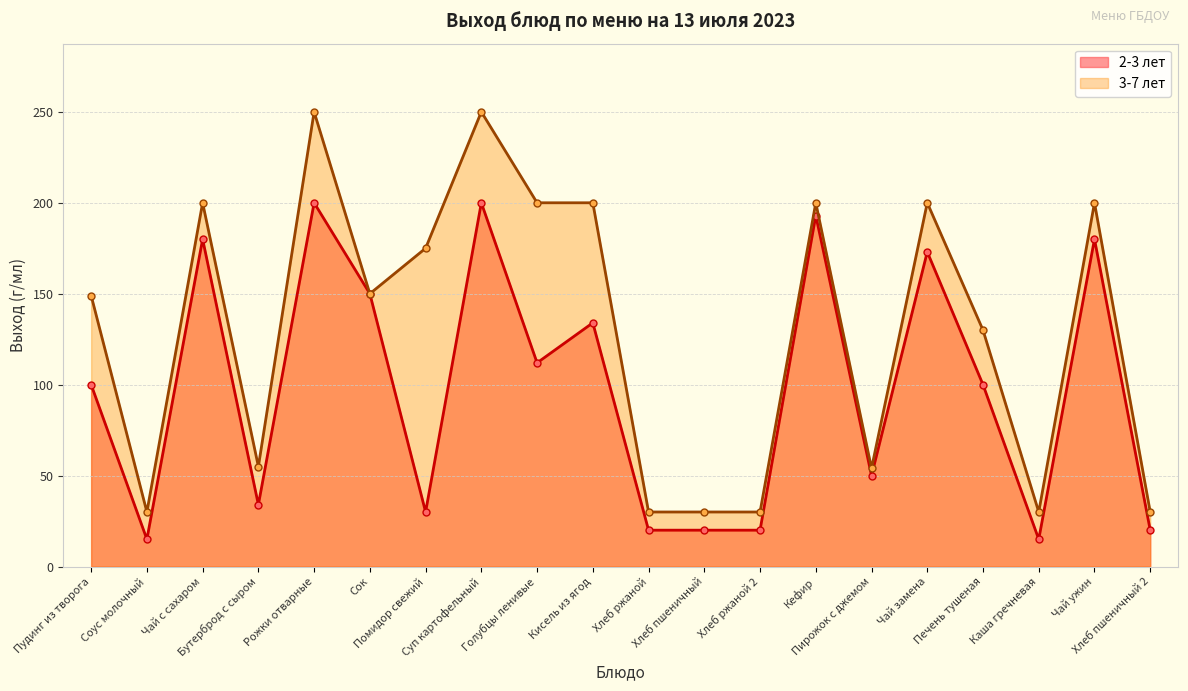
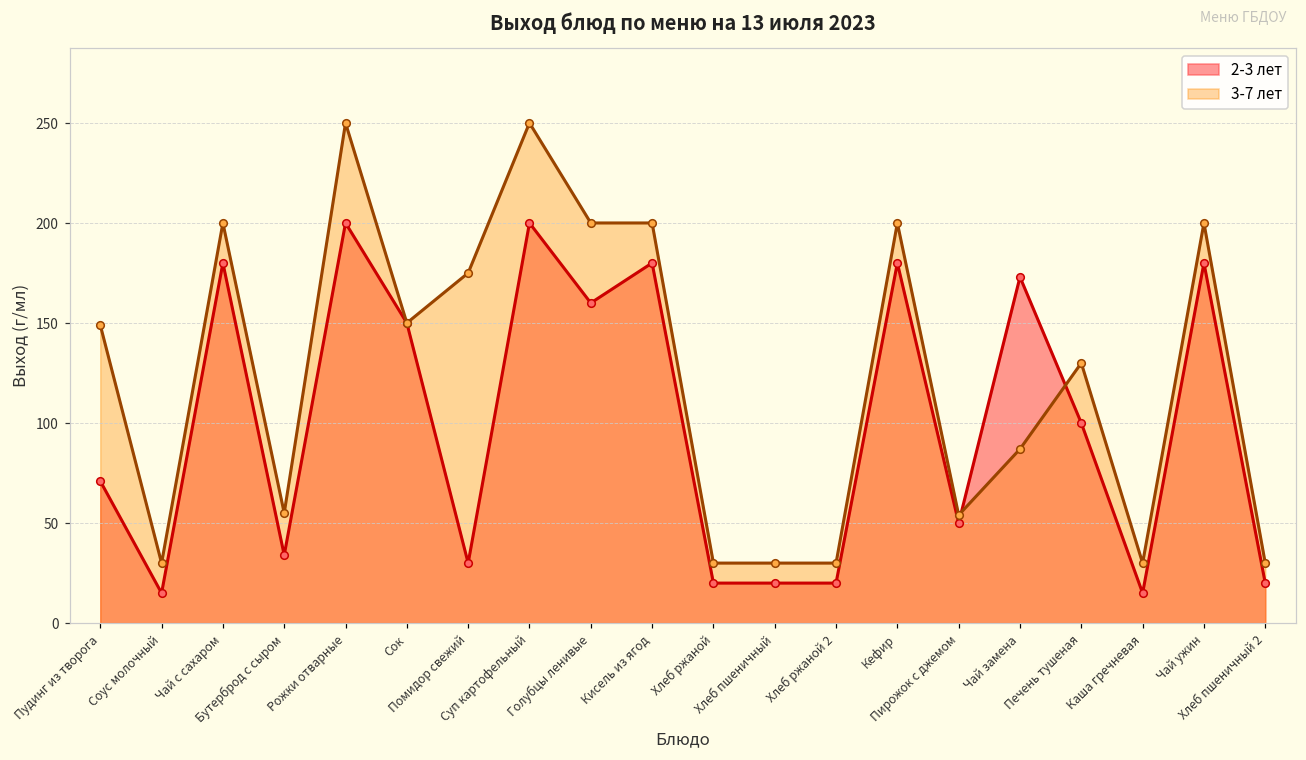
  {
    "2-3 лет": {
-     "Пудинг из творога": 100,
+     "Пудинг из творога": 71,
      "Соус молочный": 15,
      "Чай с сахаром": 180,
      "Бутерброд с сыром": 34,
      "Рожки отварные": 200,
      "Помидор свежий": 30,
      "Суп картофельный": 200,
-     "Голубцы ленивые": 112,
-     "Кисель из ягод": 134,
+     "Голубцы ленивые": 160,
+     "Кисель из ягод": 180,
      "Хлеб ржаной": 20,
      "Хлеб пшеничный": 20,
      "Хлеб ржаной 2": 20,
-     "Кефир": 193,
+     "Кефир": 180,
      "Пирожок с джемом": 50,
      "Чай замена": 173,
      "Печень тушеная": 100,
      "Каша гречневая": 15,
      "Чай ужин": 180,
      "Хлеб пшеничный 2": 20
    },
    "3-7 лет": {
      "Пудинг из творога": 149,
      "Соус молочный": 30,
      "Чай с сахаром": 200,
      "Бутерброд с сыром": 55,
      "Рожки отварные": 250,
      "Помидор свежий": 175,
      "Суп картофельный": 250,
      "Голубцы ленивые": 200,
      "Кисель из ягод": 200,
      "Хлеб ржаной": 30,
      "Хлеб пшеничный": 30,
      "Хлеб ржаной 2": 30,
      "Кефир": 200,
      "Пирожок с джемом": 54,
-     "Чай замена": 200,
+     "Чай замена": 87,
      "Печень тушеная": 130,
      "Каша гречневая": 30,
      "Чай ужин": 200,
      "Хлеб пшеничный 2": 30
    }
  }
